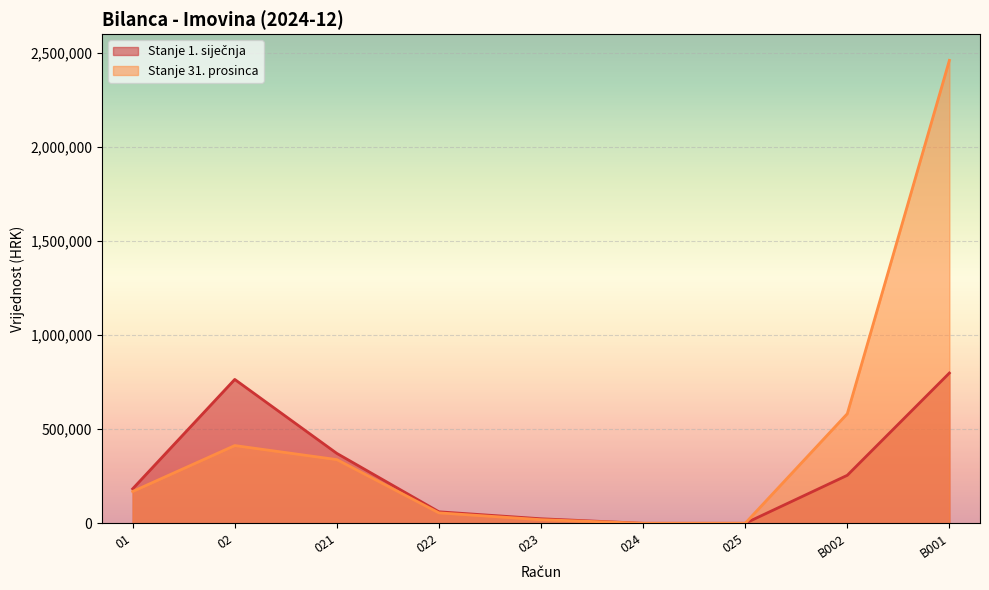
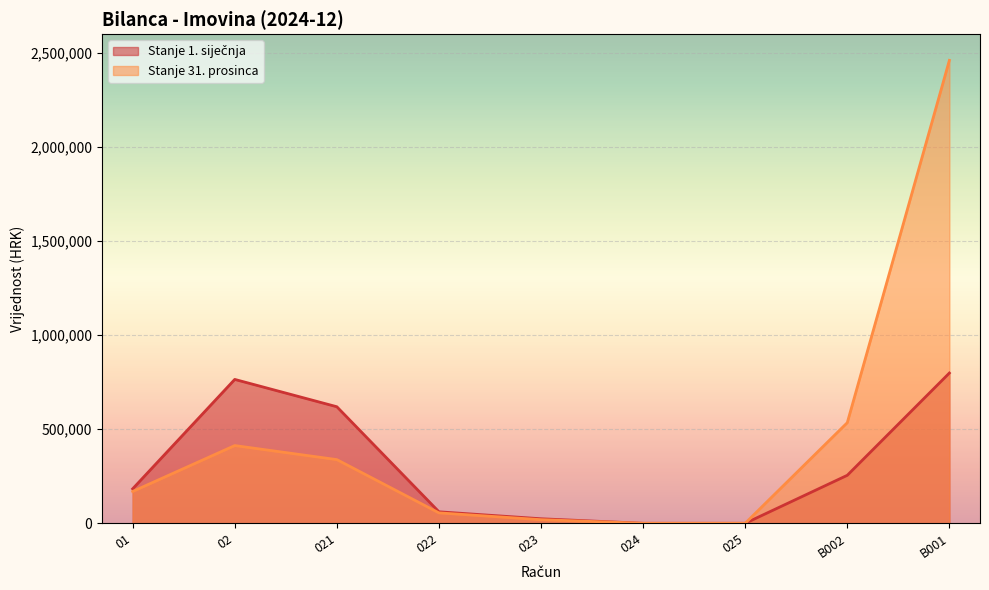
  {
    "Stanje 1. siječnja": {
      "01": "180,000",
      "02": "760,000",
-     "021": "370,000",
+     "021": "620,000",
      "B002": "260,000",
      "B001": "800,000"
    },
    "Stanje 31. prosinca": {
      "01": "170,000",
      "02": "410,000",
      "021": "340,000",
-     "B002": "580,000",
+     "B002": "530,000",
      "B001": "2,460,000"
    }
  }
